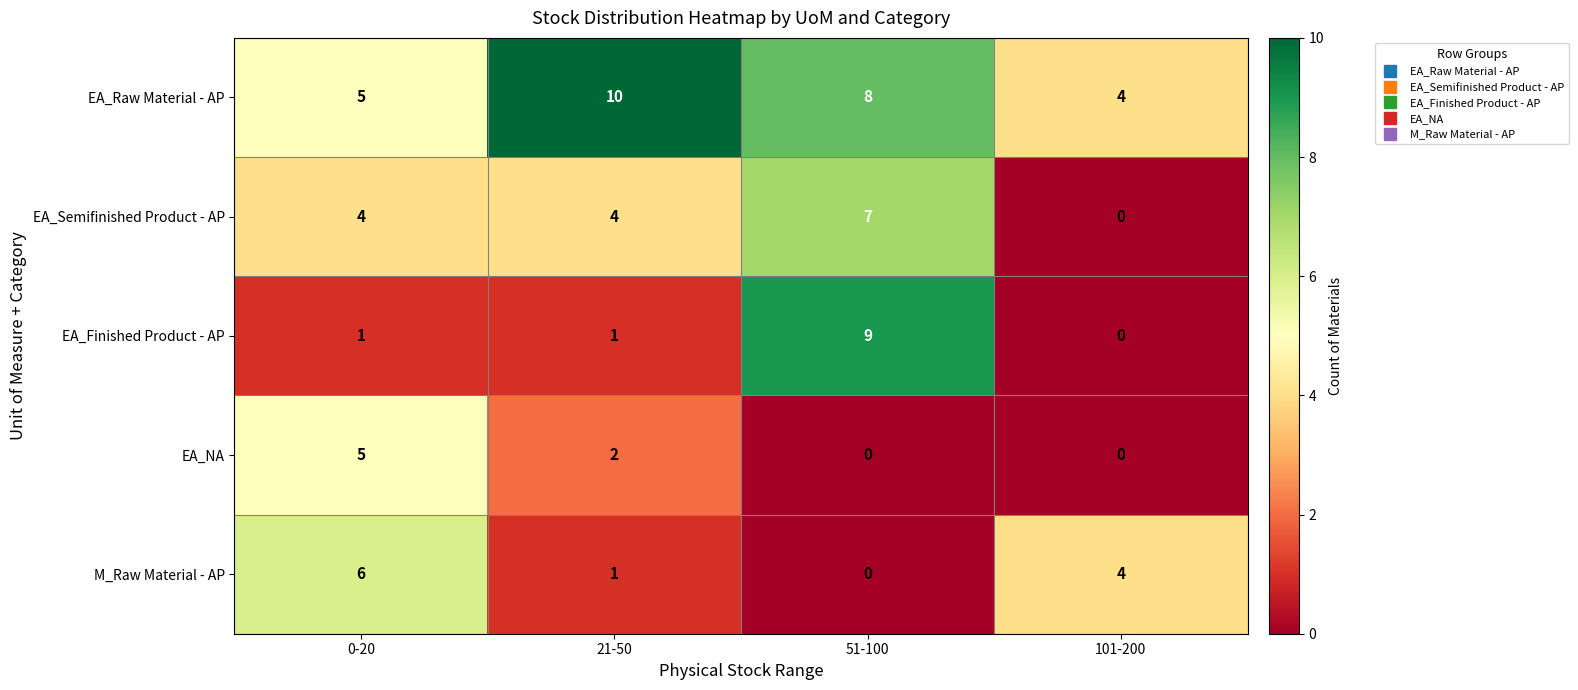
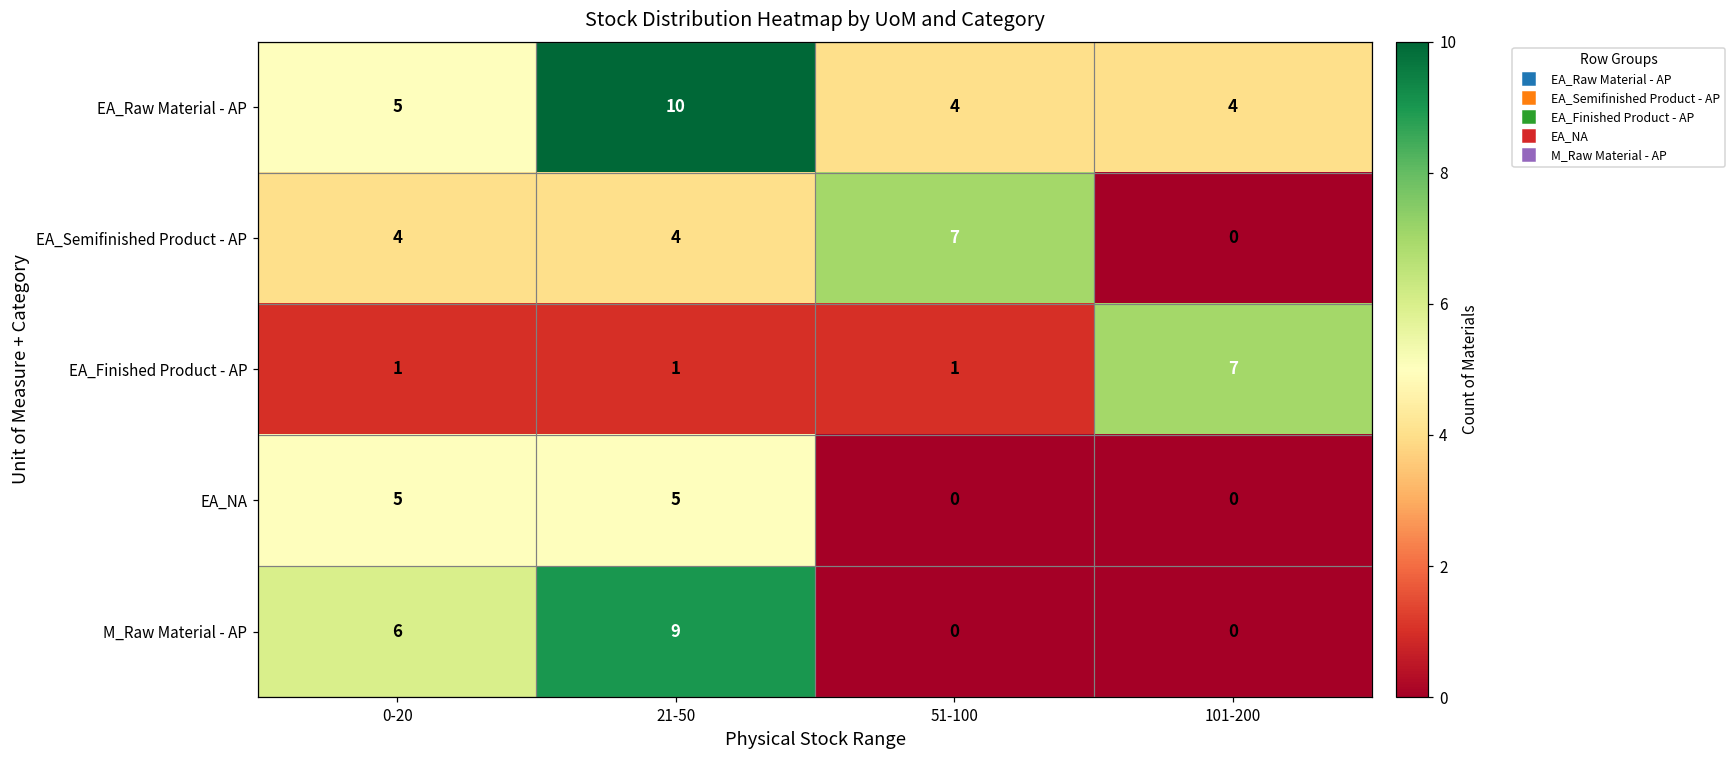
  {
    "EA_Raw Material - AP": {
      "0-20": 5,
      "21-50": 10,
-     "51-100": 8,
+     "51-100": 4,
      "101-200": 4
    },
    "EA_Semifinished Product - AP": {
      "0-20": 4,
      "21-50": 4,
      "51-100": 7,
      "101-200": 0
    },
    "EA_Finished Product - AP": {
      "0-20": 1,
      "21-50": 1,
-     "51-100": 9,
-     "101-200": 0
+     "51-100": 1,
+     "101-200": 7
    },
    "EA_NA": {
      "0-20": 5,
-     "21-50": 2,
+     "21-50": 5,
      "51-100": 0,
      "101-200": 0
    },
    "M_Raw Material - AP": {
      "0-20": 6,
-     "21-50": 1,
+     "21-50": 9,
      "51-100": 0,
-     "101-200": 4
+     "101-200": 0
    }
  }
